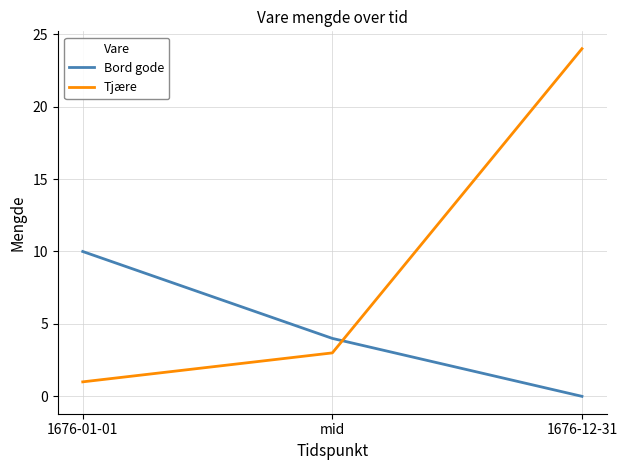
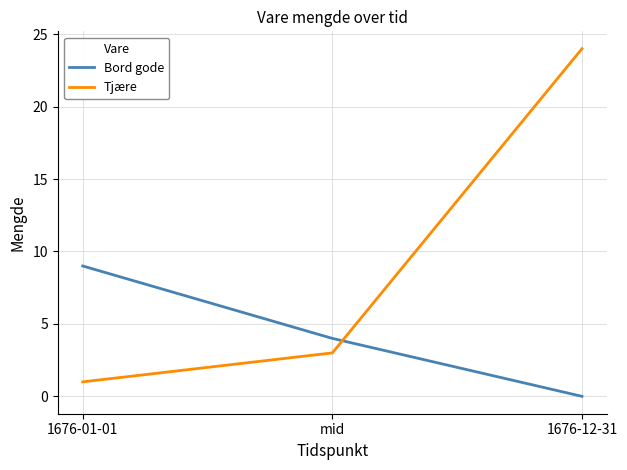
  {
    "Bord gode": {
-     "1676-01-01": 10,
+     "1676-01-01": 9,
      "mid": 4,
      "1676-12-31": 0
    },
    "Tjære": {
      "1676-01-01": 1,
      "mid": 3,
      "1676-12-31": 24
    }
  }
